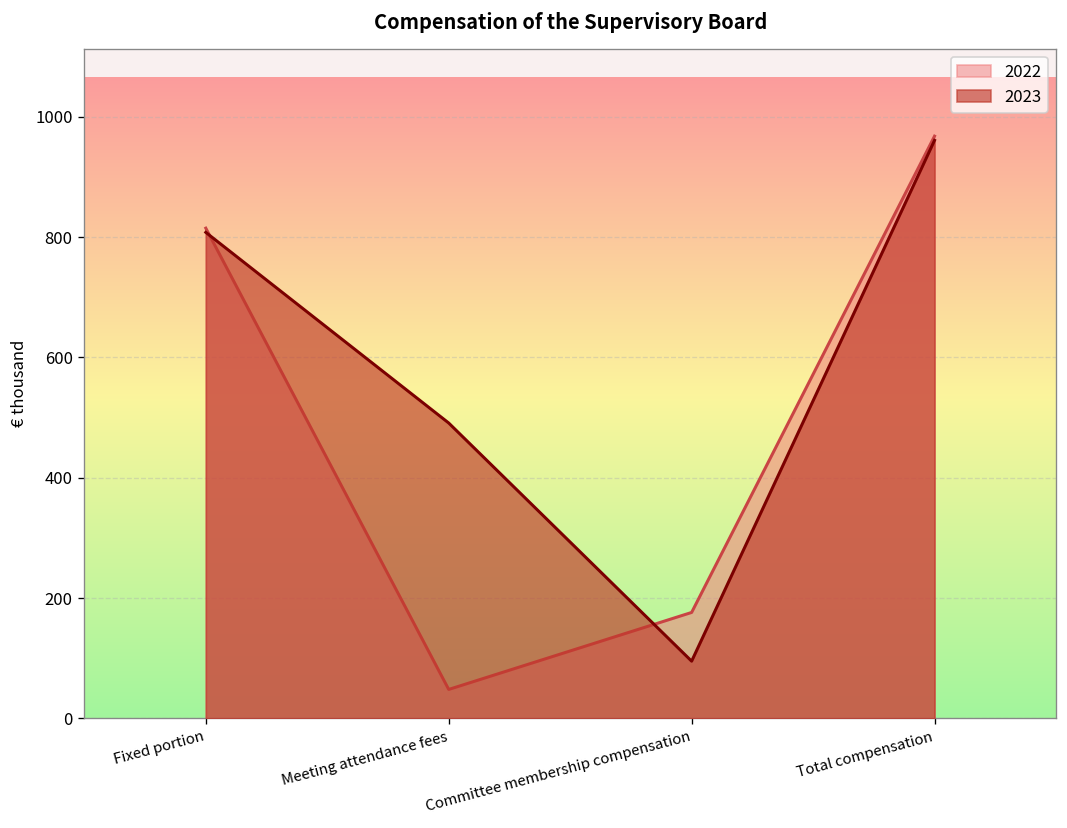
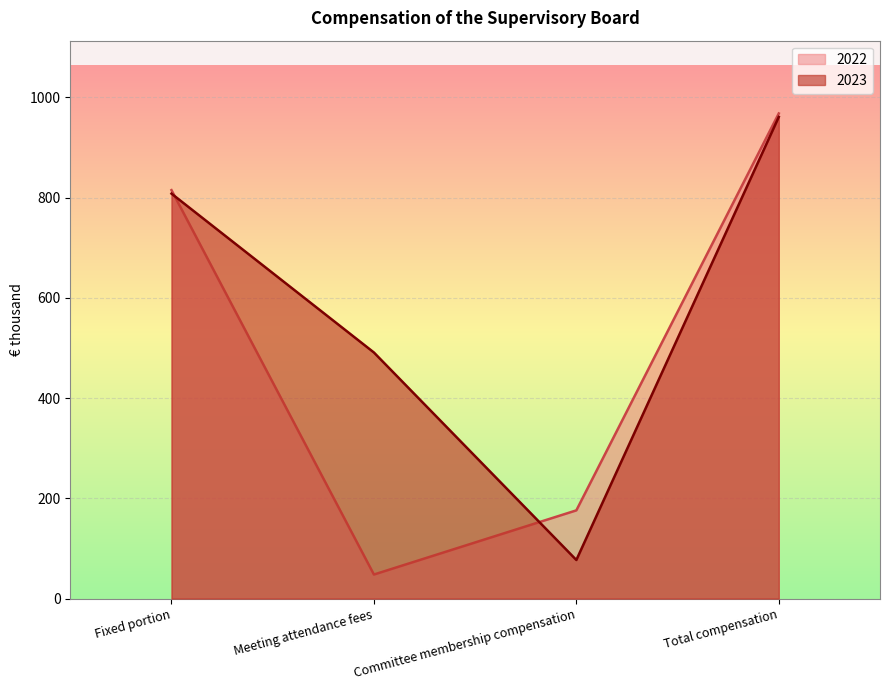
  {
    "2022": {
      "Fixed portion": 820,
      "Meeting attendance fees": 50,
      "Committee membership compensation": 180,
      "Total compensation": 970
    },
    "2023": {
      "Fixed portion": 810,
      "Meeting attendance fees": 490,
-     "Committee membership compensation": 100,
+     "Committee membership compensation": 80,
      "Total compensation": 960
    }
  }
